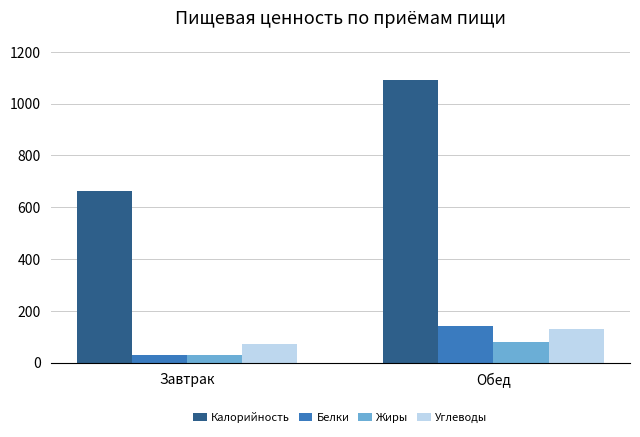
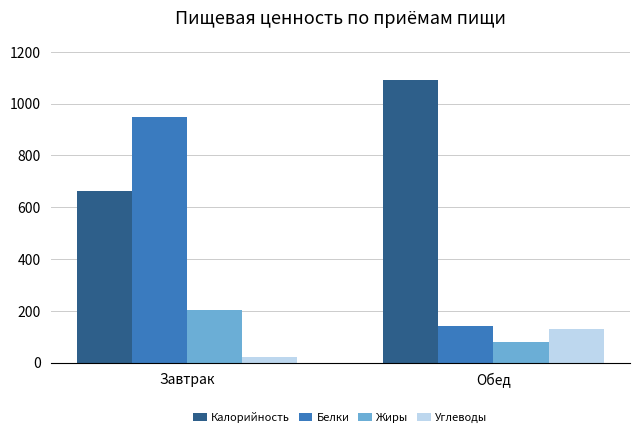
  {
    "Калорийность": {
      "Завтрак": 660,
      "Обед": 1090
    },
    "Белки": {
-     "Завтрак": 30,
+     "Завтрак": 950,
      "Обед": 140
    },
    "Жиры": {
-     "Завтрак": 30,
+     "Завтрак": 200,
      "Обед": 80
    },
    "Углеводы": {
-     "Завтрак": 70,
+     "Завтрак": 20,
      "Обед": 130
    }
  }
